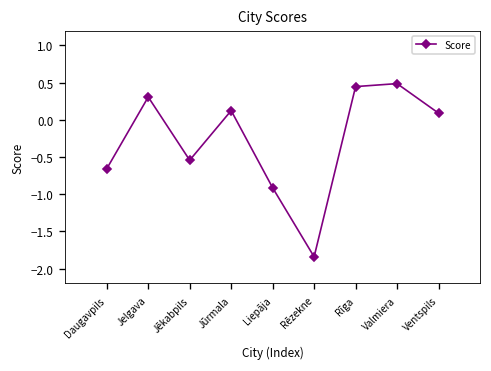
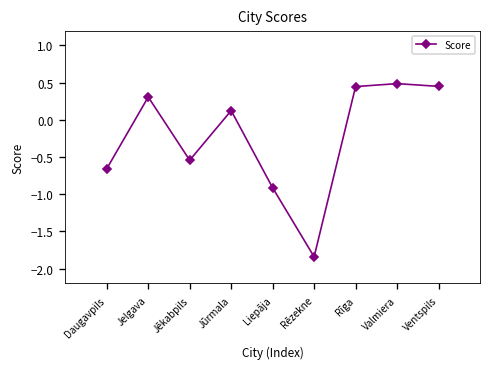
  {
    "Daugavpils": -0.7,
    "Jelgava": 0.3,
    "Jēkabpils": -0.5,
    "Jūrmala": 0.1,
    "Liepāja": -0.9,
    "Rēzekne": -1.8,
    "Rīga": 0.4,
    "Valmiera": 0.5,
-   "Ventspils": 0.1
+   "Ventspils": 0.5
  }
